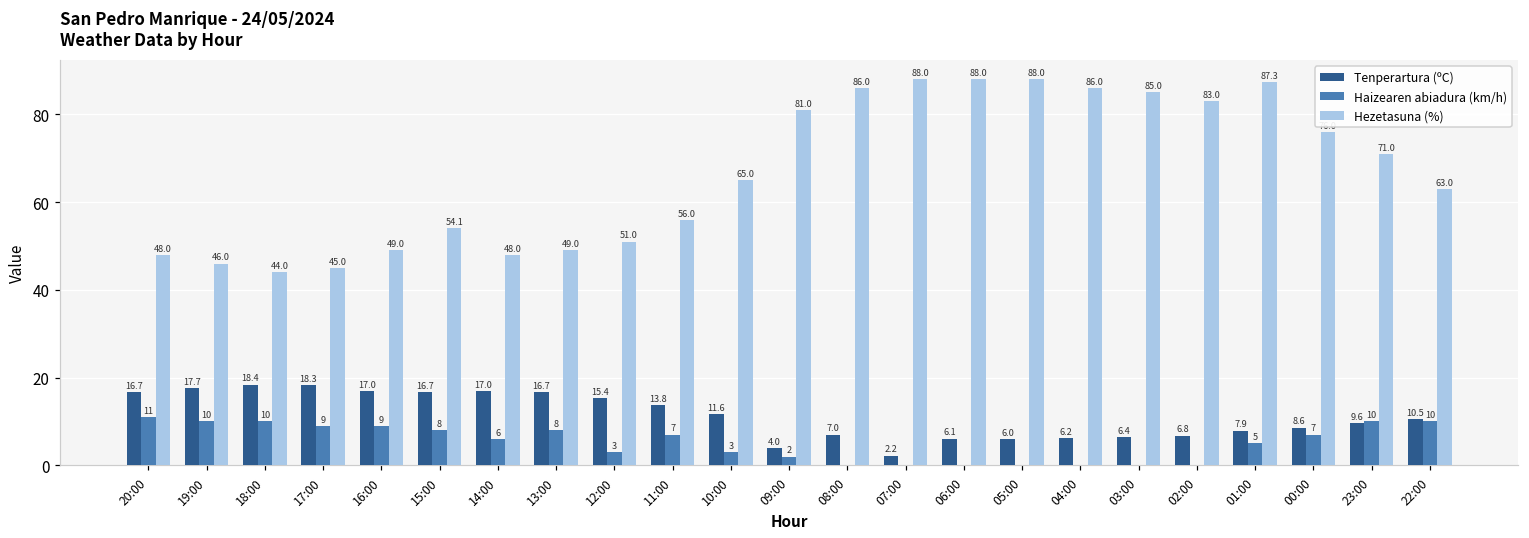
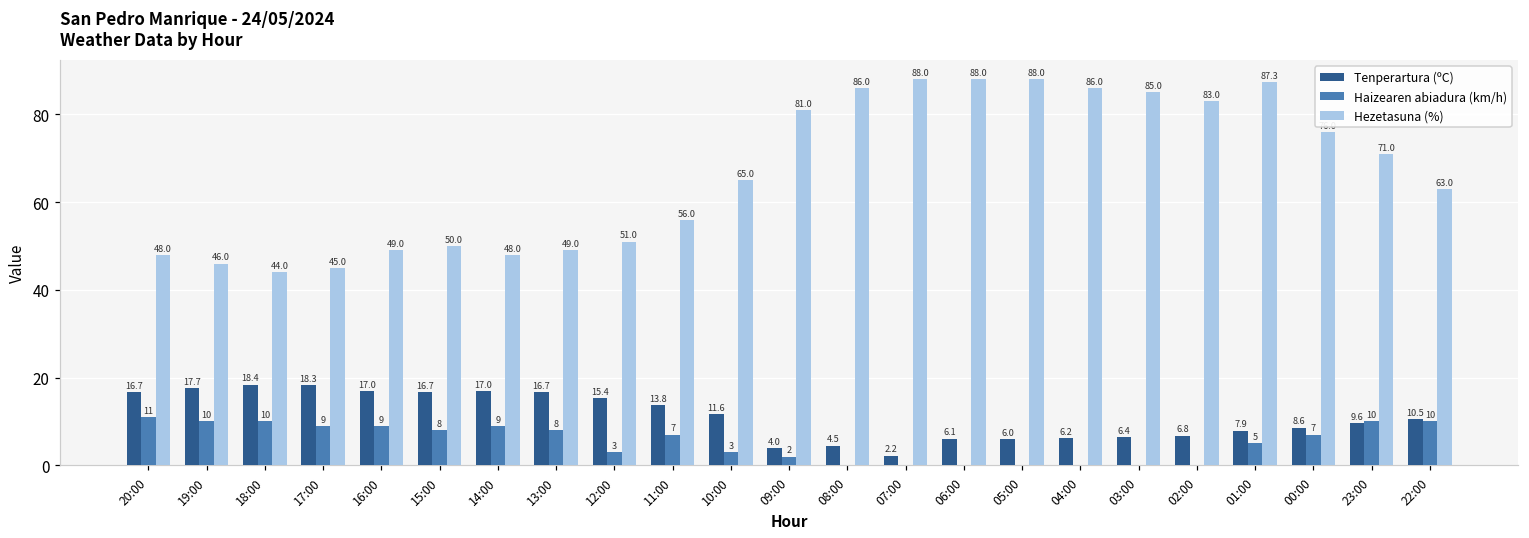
  {
    "Tenperartura (ºC)": {
      "20:00": 16.7,
      "19:00": 17.7,
      "18:00": 18.4,
      "17:00": 18.3,
      "16:00": 17.0,
      "15:00": 16.7,
      "14:00": 17.0,
      "13:00": 16.7,
      "12:00": 15.4,
      "11:00": 13.8,
      "10:00": 11.6,
      "09:00": 4.0,
-     "08:00": 7.0,
+     "08:00": 4.5,
      "07:00": 2.2,
      "06:00": 6.1,
      "05:00": 6.0,
      "04:00": 6.2,
      "03:00": 6.4,
      "02:00": 6.8,
      "01:00": 7.9,
      "00:00": 8.6,
      "23:00": 9.6,
      "22:00": 10.5
    },
    "Haizearen abiadura (km/h)": {
      "20:00": 11,
      "19:00": 10,
      "18:00": 10,
      "17:00": 9,
      "16:00": 9,
      "15:00": 8,
-     "14:00": 6,
+     "14:00": 9,
      "13:00": 8,
      "12:00": 3,
      "11:00": 7,
      "10:00": 3,
      "09:00": 2,
      "01:00": 5,
      "00:00": 7,
      "23:00": 10,
      "22:00": 10
    },
    "Hezetasuna (%)": {
      "20:00": 48.0,
      "19:00": 46.0,
      "18:00": 44.0,
      "17:00": 45.0,
      "16:00": 49.0,
-     "15:00": 54.1,
+     "15:00": 50.0,
      "14:00": 48.0,
      "13:00": 49.0,
      "12:00": 51.0,
      "11:00": 56.0,
      "10:00": 65.0,
      "09:00": 81.0,
      "08:00": 86.0,
      "07:00": 88.0,
      "06:00": 88.0,
      "05:00": 88.0,
      "04:00": 86.0,
      "03:00": 85.0,
      "02:00": 83.0,
      "01:00": 87.3,
      "23:00": 71.0,
      "22:00": 63.0
    }
  }
